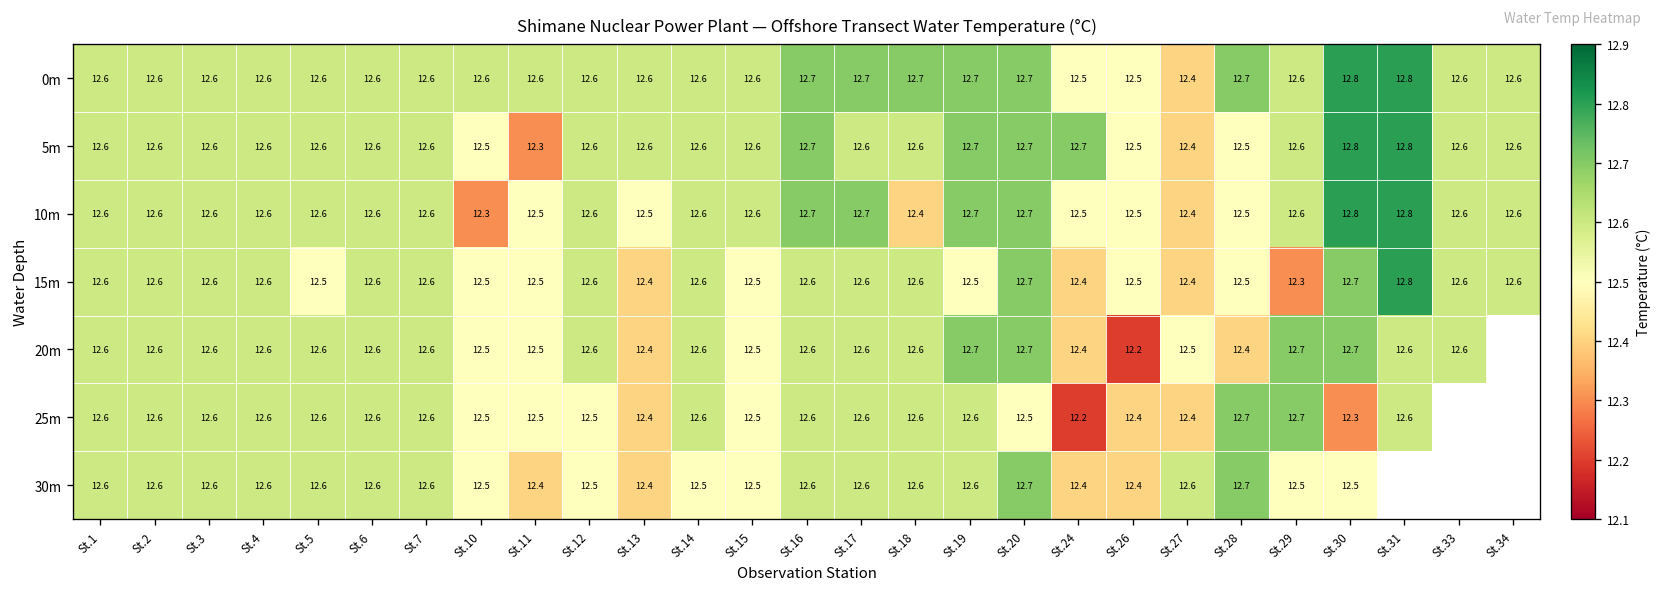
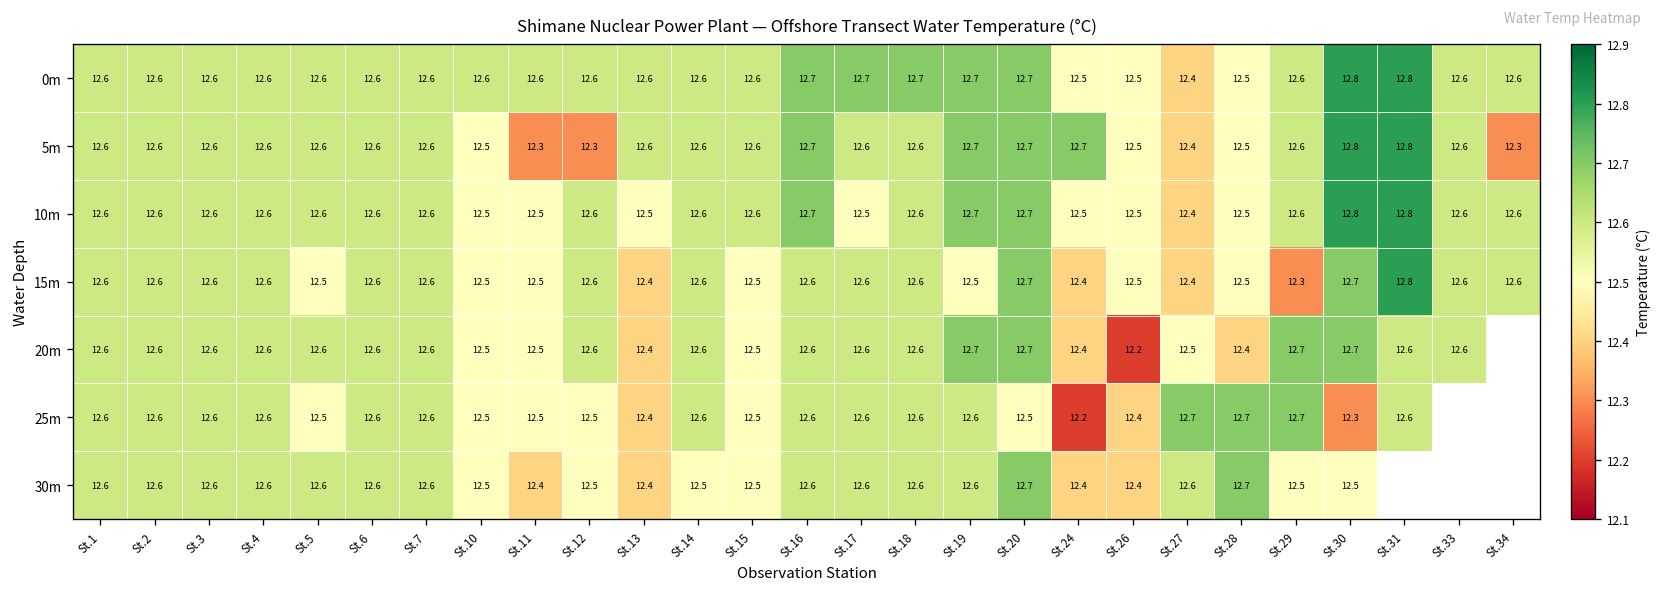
  {
    "0m": {
      "St.1": 12.6,
      "St.2": 12.6,
      "St.3": 12.6,
      "St.4": 12.6,
      "St.5": 12.6,
      "St.6": 12.6,
      "St.7": 12.6,
      "St.10": 12.6,
      "St.11": 12.6,
      "St.12": 12.6,
      "St.13": 12.6,
      "St.14": 12.6,
      "St.15": 12.6,
      "St.16": 12.7,
      "St.17": 12.7,
      "St.18": 12.7,
      "St.19": 12.7,
      "St.20": 12.7,
      "St.24": 12.5,
      "St.26": 12.5,
      "St.27": 12.4,
-     "St.28": 12.7,
+     "St.28": 12.5,
      "St.29": 12.6,
      "St.30": 12.8,
      "St.31": 12.8,
      "St.33": 12.6,
      "St.34": 12.6
    },
    "5m": {
      "St.1": 12.6,
      "St.2": 12.6,
      "St.3": 12.6,
      "St.4": 12.6,
      "St.5": 12.6,
      "St.6": 12.6,
      "St.7": 12.6,
      "St.10": 12.5,
      "St.11": 12.3,
-     "St.12": 12.6,
+     "St.12": 12.3,
      "St.13": 12.6,
      "St.14": 12.6,
      "St.15": 12.6,
      "St.16": 12.7,
      "St.17": 12.6,
      "St.18": 12.6,
      "St.19": 12.7,
      "St.20": 12.7,
      "St.24": 12.7,
      "St.26": 12.5,
      "St.27": 12.4,
      "St.28": 12.5,
      "St.29": 12.6,
      "St.30": 12.8,
      "St.31": 12.8,
      "St.33": 12.6,
-     "St.34": 12.6
+     "St.34": 12.3
    },
    "10m": {
      "St.1": 12.6,
      "St.2": 12.6,
      "St.3": 12.6,
      "St.4": 12.6,
      "St.5": 12.6,
      "St.6": 12.6,
      "St.7": 12.6,
-     "St.10": 12.3,
+     "St.10": 12.5,
      "St.11": 12.5,
      "St.12": 12.6,
      "St.13": 12.5,
      "St.14": 12.6,
      "St.15": 12.6,
      "St.16": 12.7,
-     "St.17": 12.7,
-     "St.18": 12.4,
+     "St.17": 12.5,
+     "St.18": 12.6,
      "St.19": 12.7,
      "St.20": 12.7,
      "St.24": 12.5,
      "St.26": 12.5,
      "St.27": 12.4,
      "St.28": 12.5,
      "St.29": 12.6,
      "St.30": 12.8,
      "St.31": 12.8,
      "St.33": 12.6,
      "St.34": 12.6
    },
    "15m": {
      "St.1": 12.6,
      "St.2": 12.6,
      "St.3": 12.6,
      "St.4": 12.6,
      "St.5": 12.5,
      "St.6": 12.6,
      "St.7": 12.6,
      "St.10": 12.5,
      "St.11": 12.5,
      "St.12": 12.6,
      "St.13": 12.4,
      "St.14": 12.6,
      "St.15": 12.5,
      "St.16": 12.6,
      "St.17": 12.6,
      "St.18": 12.6,
      "St.19": 12.5,
      "St.20": 12.7,
      "St.24": 12.4,
      "St.26": 12.5,
      "St.27": 12.4,
      "St.28": 12.5,
      "St.29": 12.3,
      "St.30": 12.7,
      "St.31": 12.8,
      "St.33": 12.6,
      "St.34": 12.6
    },
    "20m": {
      "St.1": 12.6,
      "St.2": 12.6,
      "St.3": 12.6,
      "St.4": 12.6,
      "St.5": 12.6,
      "St.6": 12.6,
      "St.7": 12.6,
      "St.10": 12.5,
      "St.11": 12.5,
      "St.12": 12.6,
      "St.13": 12.4,
      "St.14": 12.6,
      "St.15": 12.5,
      "St.16": 12.6,
      "St.17": 12.6,
      "St.18": 12.6,
      "St.19": 12.7,
      "St.20": 12.7,
      "St.24": 12.4,
      "St.26": 12.2,
      "St.27": 12.5,
      "St.28": 12.4,
      "St.29": 12.7,
      "St.30": 12.7,
      "St.31": 12.6,
      "St.33": 12.6
    },
    "25m": {
      "St.1": 12.6,
      "St.2": 12.6,
      "St.3": 12.6,
      "St.4": 12.6,
-     "St.5": 12.6,
+     "St.5": 12.5,
      "St.6": 12.6,
      "St.7": 12.6,
      "St.10": 12.5,
      "St.11": 12.5,
      "St.12": 12.5,
      "St.13": 12.4,
      "St.14": 12.6,
      "St.15": 12.5,
      "St.16": 12.6,
      "St.17": 12.6,
      "St.18": 12.6,
      "St.19": 12.6,
      "St.20": 12.5,
      "St.24": 12.2,
      "St.26": 12.4,
-     "St.27": 12.4,
+     "St.27": 12.7,
      "St.28": 12.7,
      "St.29": 12.7,
      "St.30": 12.3,
      "St.31": 12.6
    },
    "30m": {
      "St.1": 12.6,
      "St.2": 12.6,
      "St.3": 12.6,
      "St.4": 12.6,
      "St.5": 12.6,
      "St.6": 12.6,
      "St.7": 12.6,
      "St.10": 12.5,
      "St.11": 12.4,
      "St.12": 12.5,
      "St.13": 12.4,
      "St.14": 12.5,
      "St.15": 12.5,
      "St.16": 12.6,
      "St.17": 12.6,
      "St.18": 12.6,
      "St.19": 12.6,
      "St.20": 12.7,
      "St.24": 12.4,
      "St.26": 12.4,
      "St.27": 12.6,
      "St.28": 12.7,
      "St.29": 12.5,
      "St.30": 12.5
    }
  }
